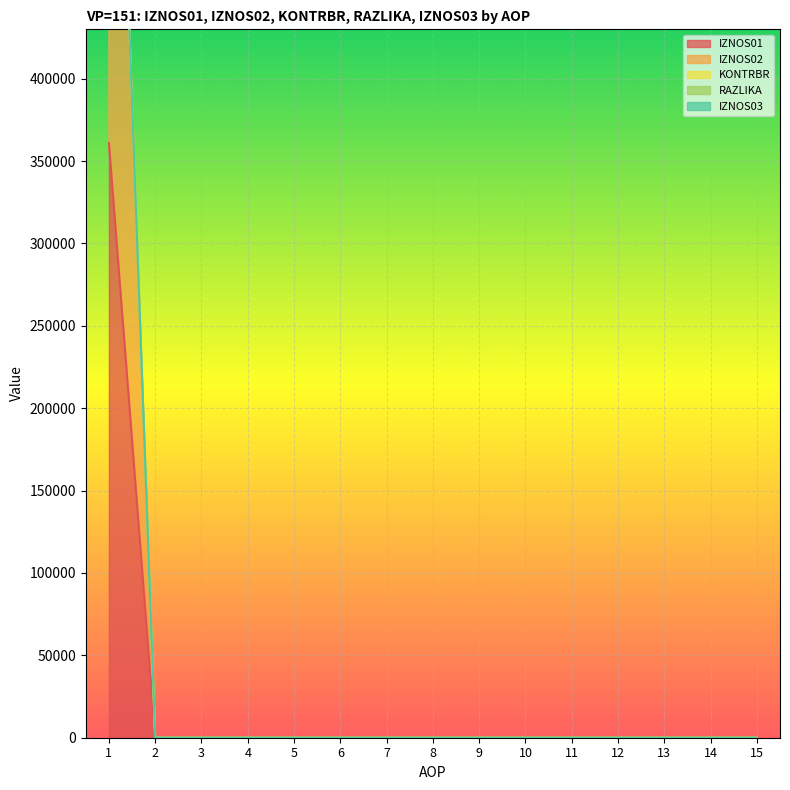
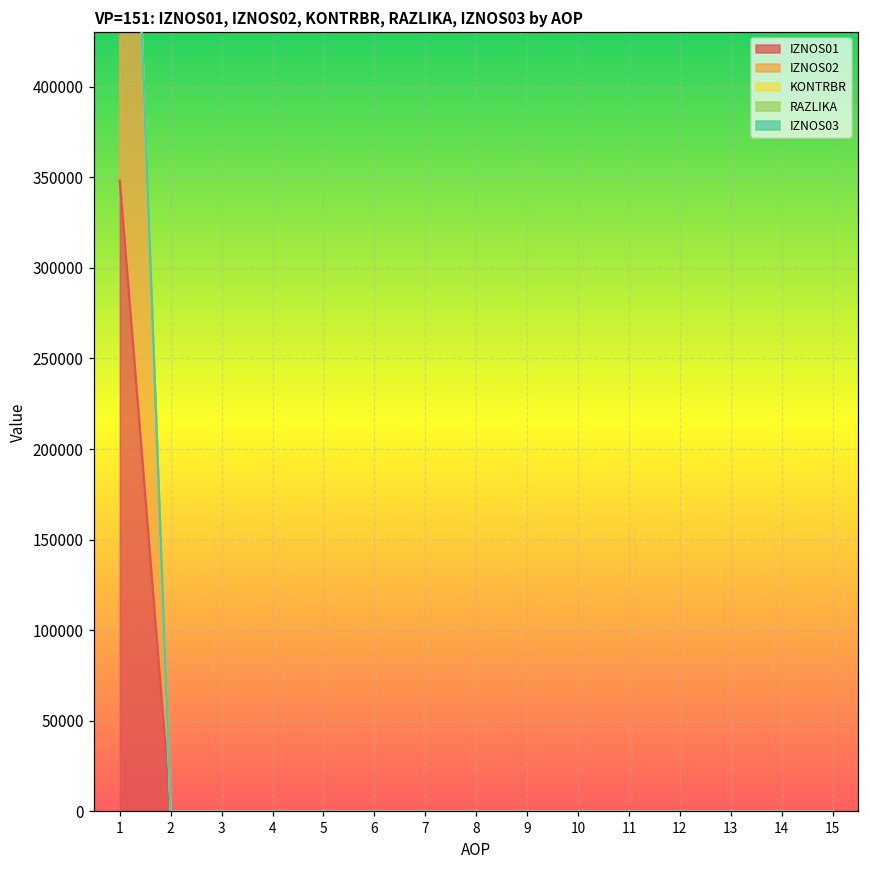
  {
    "IZNOS01": {
-     "1": 361000
+     "1": 348000
    }
  }
